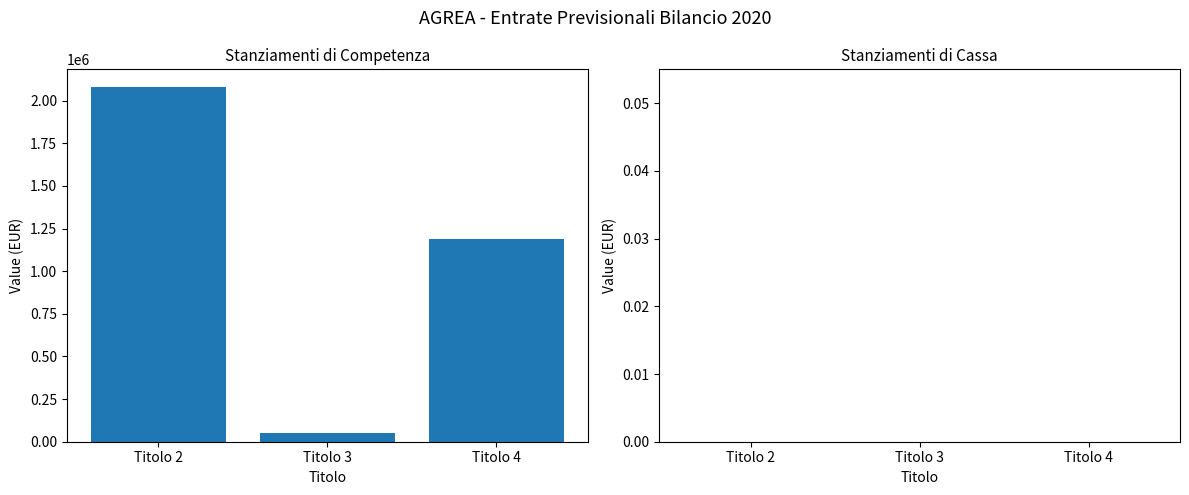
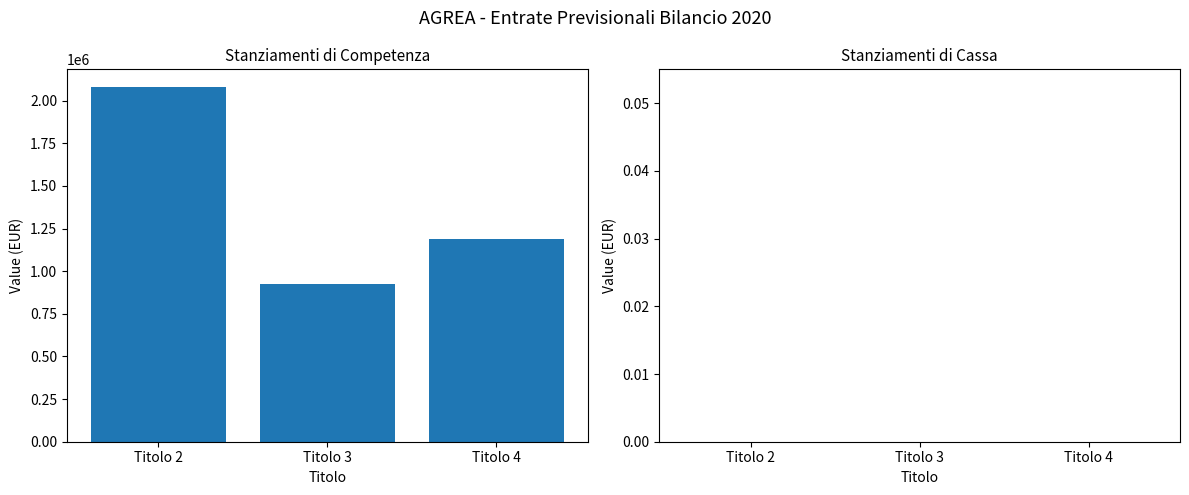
  {
    "Stanziamenti di Competenza": {
      "Titolo 2": 2080000,
-     "Titolo 3": 50000,
+     "Titolo 3": 930000,
      "Titolo 4": 1190000
    },
    "Stanziamenti di Cassa": {
      "Titolo 2": 0.000,
      "Titolo 3": 0.000,
      "Titolo 4": 0.000
    }
  }
